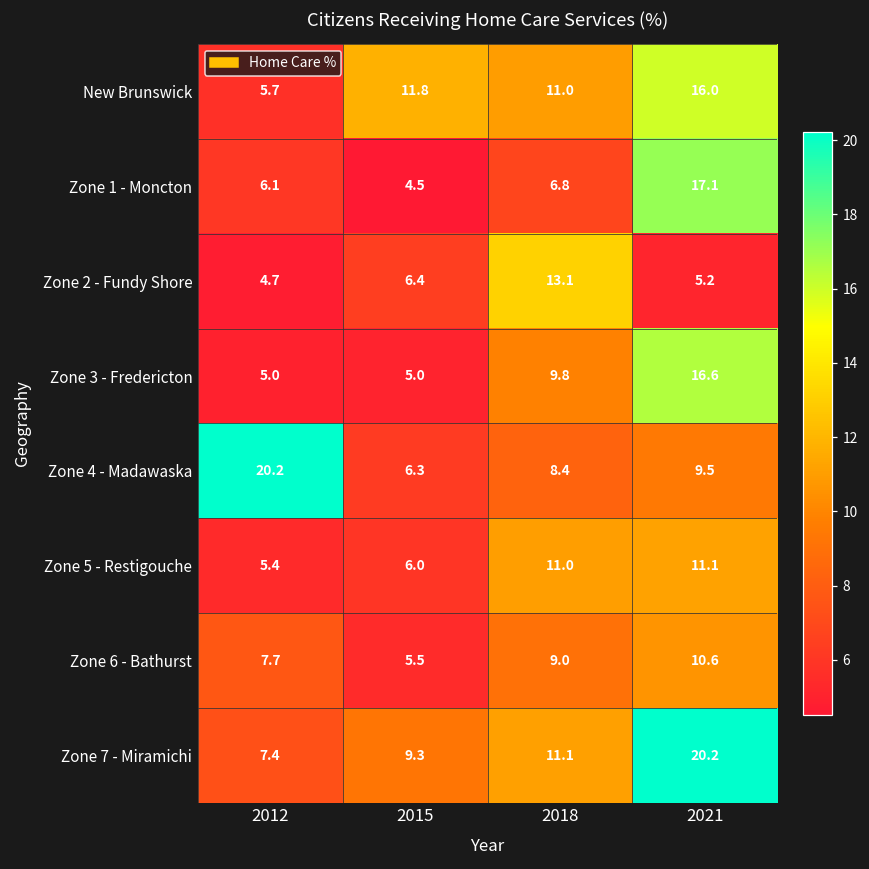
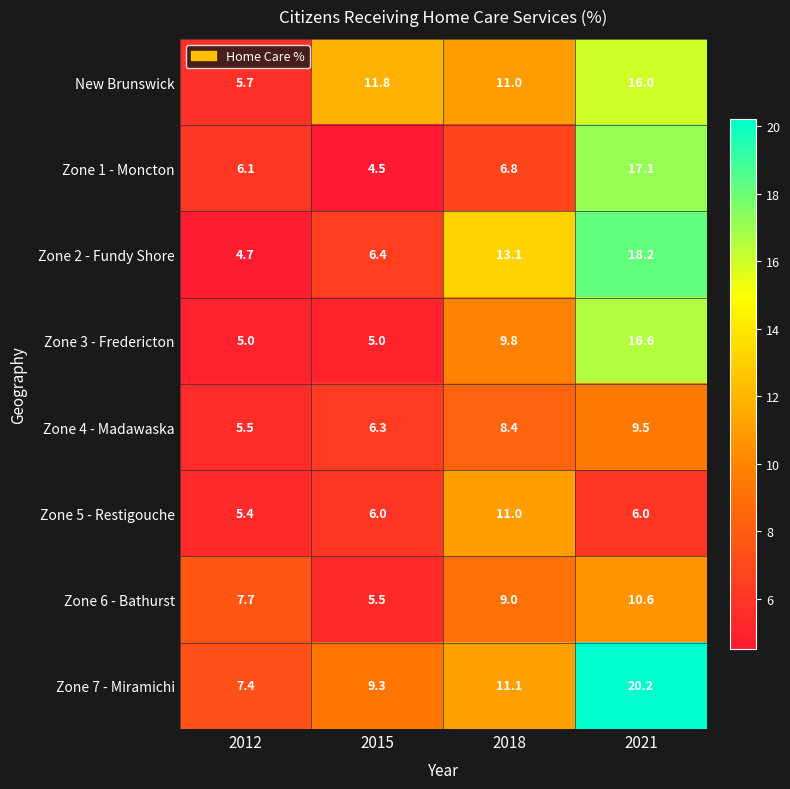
  {
    "New Brunswick": {
      "2012": 5.7,
      "2015": 11.8,
      "2018": 11.0,
      "2021": 16.0
    },
    "Zone 1 - Moncton": {
      "2012": 6.1,
      "2015": 4.5,
      "2018": 6.8,
      "2021": 17.1
    },
    "Zone 2 - Fundy Shore": {
      "2012": 4.7,
      "2015": 6.4,
      "2018": 13.1,
-     "2021": 5.2
+     "2021": 18.2
    },
    "Zone 3 - Fredericton": {
      "2012": 5.0,
      "2015": 5.0,
      "2018": 9.8,
      "2021": 16.6
    },
    "Zone 4 - Madawaska": {
-     "2012": 20.2,
+     "2012": 5.5,
      "2015": 6.3,
      "2018": 8.4,
      "2021": 9.5
    },
    "Zone 5 - Restigouche": {
      "2012": 5.4,
      "2015": 6.0,
      "2018": 11.0,
-     "2021": 11.1
+     "2021": 6.0
    },
    "Zone 6 - Bathurst": {
      "2012": 7.7,
      "2015": 5.5,
      "2018": 9.0,
      "2021": 10.6
    },
    "Zone 7 - Miramichi": {
      "2012": 7.4,
      "2015": 9.3,
      "2018": 11.1,
      "2021": 20.2
    }
  }
